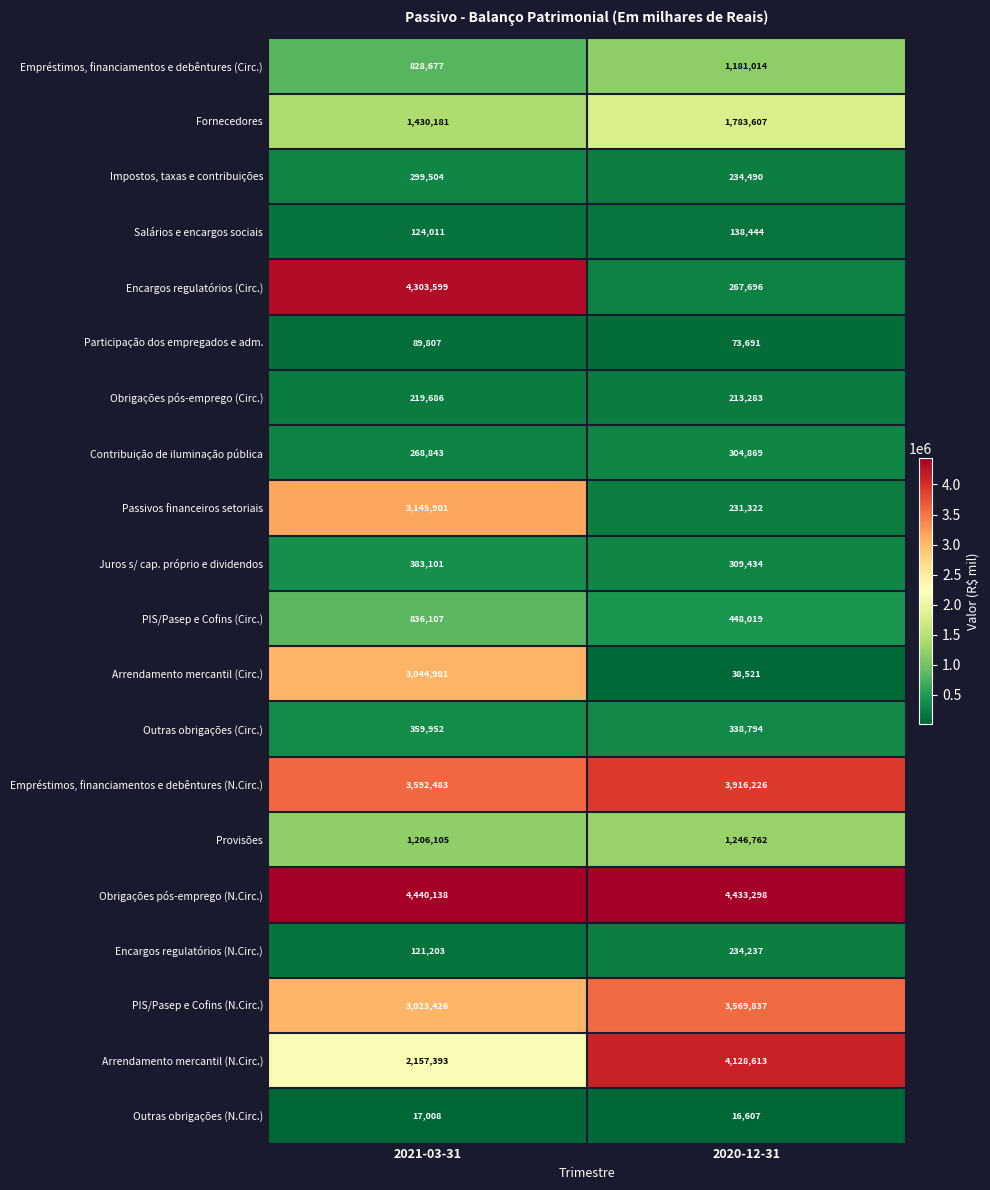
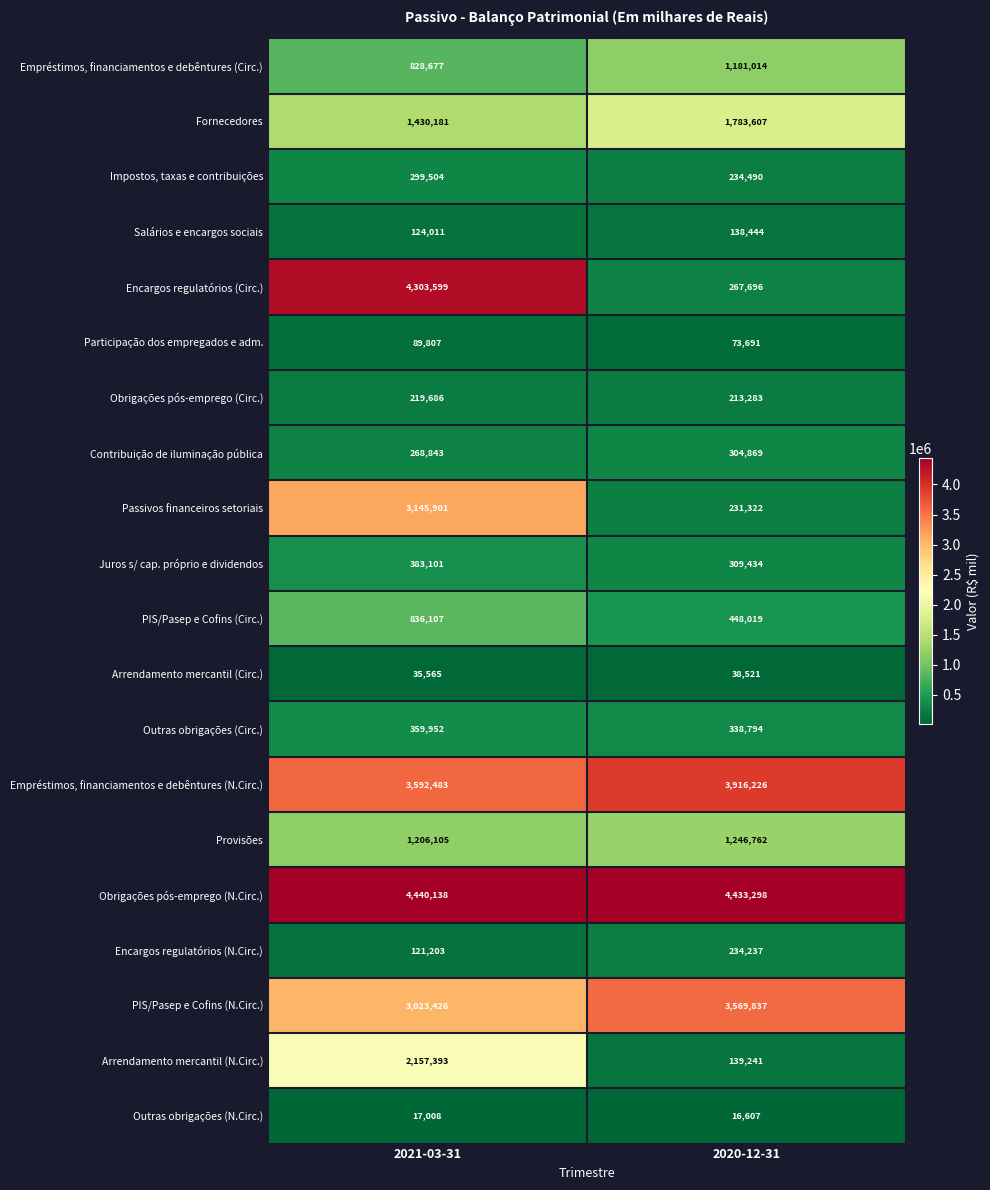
  {
    "Empréstimos, financiamentos e debêntures (Circ.)": {
      "2021-03-31": "828,677",
      "2020-12-31": "1,181,014"
    },
    "Fornecedores": {
      "2021-03-31": "1,430,181",
      "2020-12-31": "1,783,607"
    },
    "Impostos, taxas e contribuições": {
      "2021-03-31": "299,504",
      "2020-12-31": "234,490"
    },
    "Salários e encargos sociais": {
      "2021-03-31": "124,011",
      "2020-12-31": "138,444"
    },
    "Encargos regulatórios (Circ.)": {
      "2021-03-31": "4,303,599",
      "2020-12-31": "267,696"
    },
    "Participação dos empregados e adm.": {
      "2021-03-31": "89,807",
      "2020-12-31": "73,691"
    },
    "Obrigações pós-emprego (Circ.)": {
      "2021-03-31": "219,686",
      "2020-12-31": "213,283"
    },
    "Contribuição de iluminação pública": {
      "2021-03-31": "268,843",
      "2020-12-31": "304,869"
    },
    "Passivos financeiros setoriais": {
      "2021-03-31": "3,145,901",
      "2020-12-31": "231,322"
    },
    "Juros s/ cap. próprio e dividendos": {
      "2021-03-31": "383,101",
      "2020-12-31": "309,434"
    },
    "PIS/Pasep e Cofins (Circ.)": {
      "2021-03-31": "836,107",
      "2020-12-31": "448,019"
    },
    "Arrendamento mercantil (Circ.)": {
-     "2021-03-31": "3,044,981",
+     "2021-03-31": "35,565",
      "2020-12-31": "38,521"
    },
    "Outras obrigações (Circ.)": {
      "2021-03-31": "359,952",
      "2020-12-31": "338,794"
    },
    "Empréstimos, financiamentos e debêntures (N.Circ.)": {
      "2021-03-31": "3,592,483",
      "2020-12-31": "3,916,226"
    },
    "Provisões": {
      "2021-03-31": "1,206,105",
      "2020-12-31": "1,246,762"
    },
    "Obrigações pós-emprego (N.Circ.)": {
      "2021-03-31": "4,440,138",
      "2020-12-31": "4,433,298"
    },
    "Encargos regulatórios (N.Circ.)": {
      "2021-03-31": "121,203",
      "2020-12-31": "234,237"
    },
    "PIS/Pasep e Cofins (N.Circ.)": {
      "2021-03-31": "3,023,426",
      "2020-12-31": "3,569,837"
    },
    "Arrendamento mercantil (N.Circ.)": {
      "2021-03-31": "2,157,393",
-     "2020-12-31": "4,128,613"
+     "2020-12-31": "139,241"
    },
    "Outras obrigações (N.Circ.)": {
      "2021-03-31": "17,008",
      "2020-12-31": "16,607"
    }
  }
